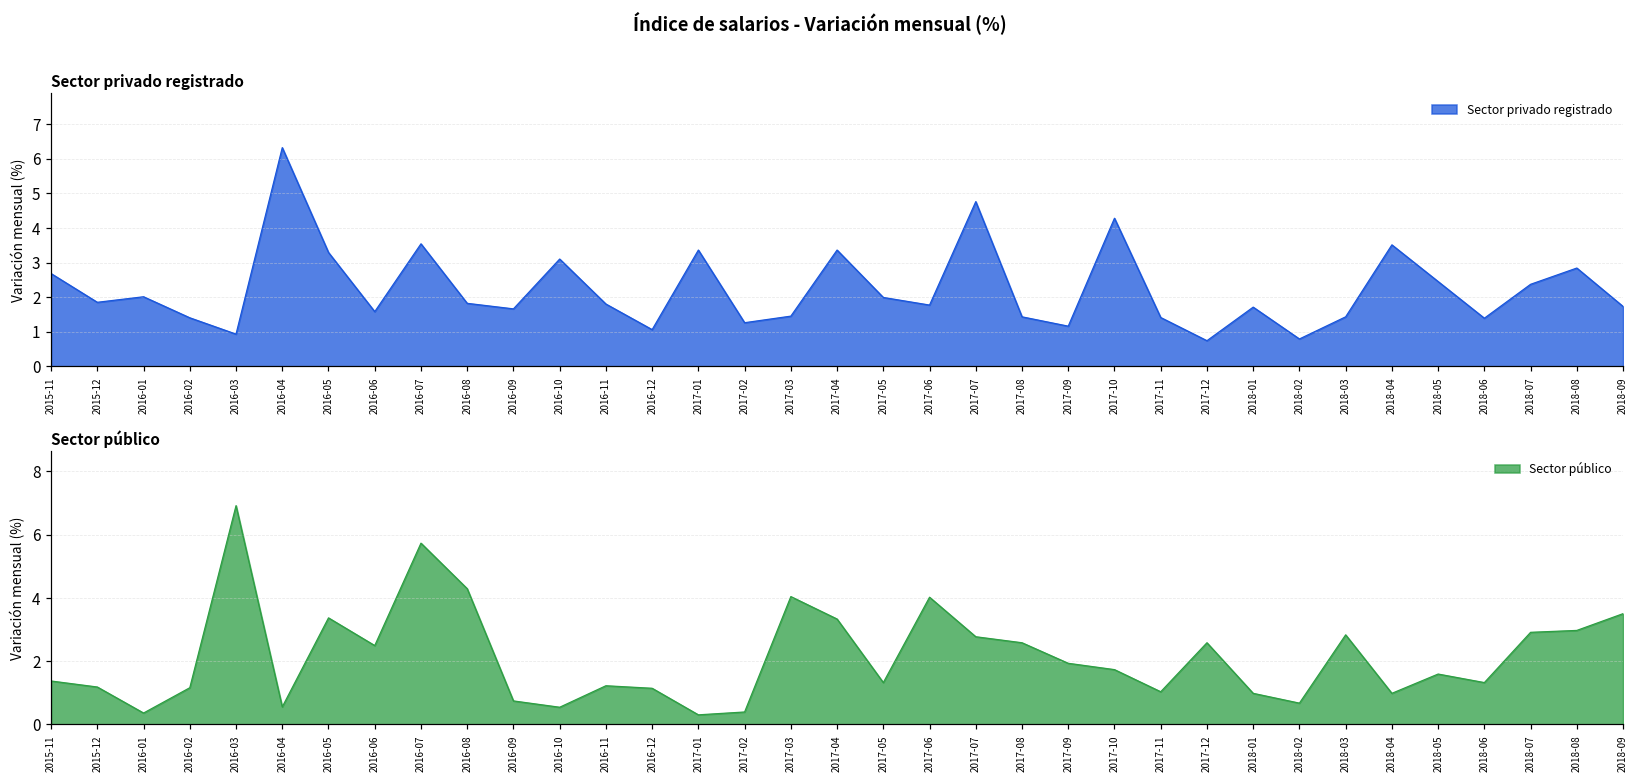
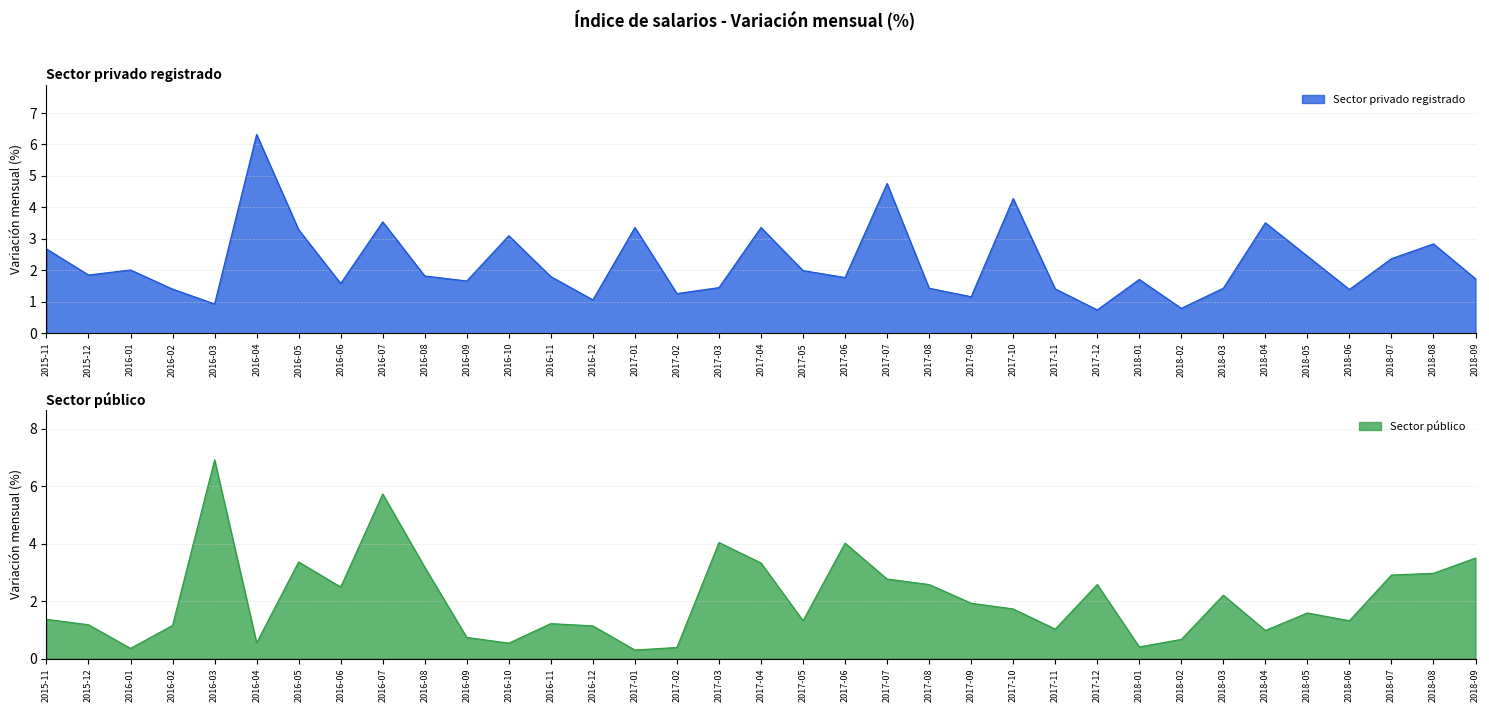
  {
    "Sector privado registrado": {
      "2015-11": 2.7,
      "2015-12": 1.9,
      "2016-01": 2.0,
      "2016-02": 1.4,
      "2016-03": 0.9,
      "2016-04": 6.3,
      "2016-05": 3.3,
      "2016-06": 1.6,
      "2016-07": 3.5,
      "2016-08": 1.8,
      "2016-09": 1.7,
      "2016-10": 3.1,
      "2016-11": 1.8,
      "2016-12": 1.1,
      "2017-01": 3.4,
      "2017-02": 1.3,
      "2017-03": 1.5,
      "2017-04": 3.4,
      "2017-05": 2.0,
      "2017-06": 1.8,
      "2017-07": 4.8,
      "2017-08": 1.4,
      "2017-09": 1.2,
      "2017-10": 4.3,
      "2017-11": 1.4,
      "2017-12": 0.7,
      "2018-01": 1.7,
      "2018-02": 0.8,
      "2018-03": 1.4,
      "2018-04": 3.5,
      "2018-05": 2.5,
      "2018-06": 1.4,
      "2018-07": 2.4,
      "2018-08": 2.8,
      "2018-09": 1.7
    },
    "Sector público": {
      "2015-11": 1.4,
      "2015-12": 1.2,
      "2016-01": 0.4,
      "2016-02": 1.2,
      "2016-03": 6.9,
      "2016-04": 0.6,
      "2016-05": 3.4,
      "2016-06": 2.5,
      "2016-07": 5.7,
-     "2016-08": 4.3,
+     "2016-08": 3.2,
      "2016-09": 0.7,
      "2016-10": 0.5,
      "2016-11": 1.2,
      "2016-12": 1.1,
      "2017-01": 0.3,
      "2017-02": 0.4,
      "2017-03": 4.0,
      "2017-04": 3.3,
      "2017-05": 1.3,
      "2017-06": 4.0,
      "2017-07": 2.8,
      "2017-08": 2.6,
      "2017-09": 1.9,
      "2017-10": 1.7,
      "2017-11": 1.0,
      "2017-12": 2.6,
-     "2018-01": 1.0,
+     "2018-01": 0.4,
      "2018-02": 0.7,
-     "2018-03": 2.8,
+     "2018-03": 2.2,
      "2018-04": 1.0,
      "2018-05": 1.6,
      "2018-06": 1.3,
      "2018-07": 2.9,
      "2018-08": 3.0,
      "2018-09": 3.5
    }
  }
